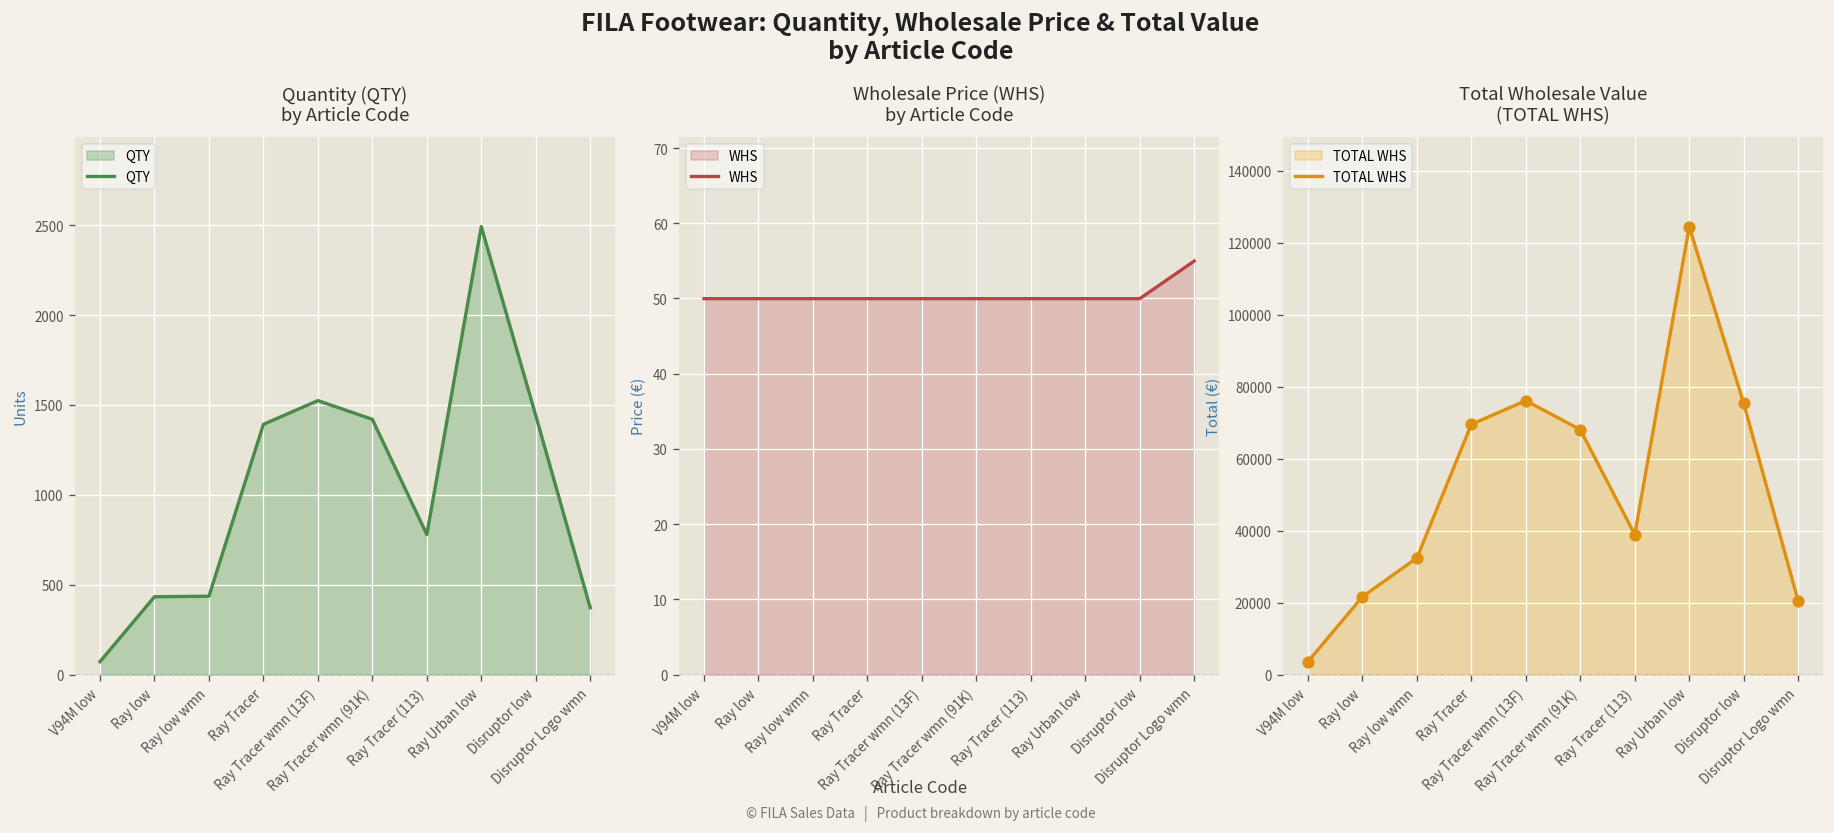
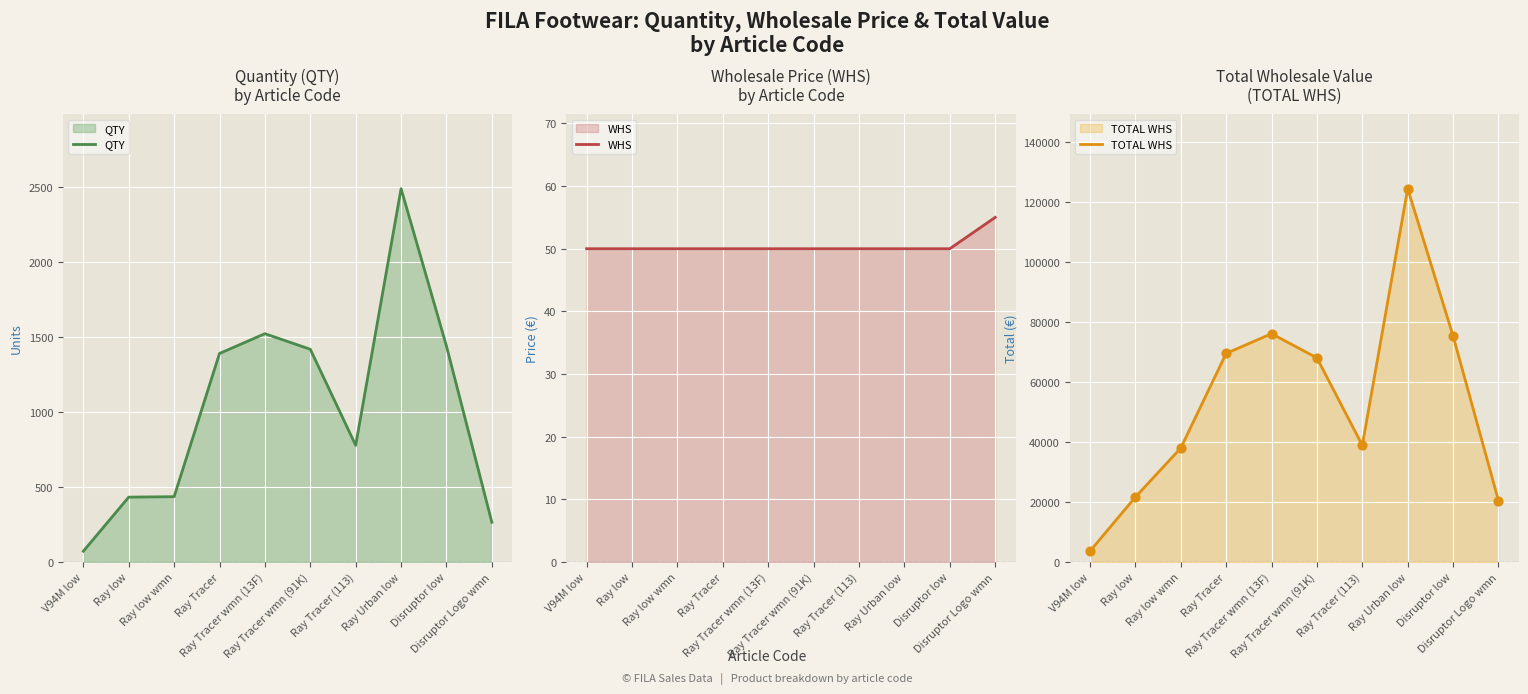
  {
    "Quantity (QTY) by Article Code": {
      "V94M low": 70,
      "Ray low": 430,
      "Ray low wmn": 440,
      "Ray Tracer": 1390,
      "Ray Tracer wmn (13F)": 1520,
      "Ray Tracer wmn (91K)": 1420,
      "Ray Tracer (113)": 780,
      "Ray Urban low": 2490,
      "Disruptor low": 1440,
-     "Disruptor Logo wmn": 370
+     "Disruptor Logo wmn": 270
    },
    "Wholesale Price (WHS) by Article Code": {
      "V94M low": 50,
      "Ray low": 50,
      "Ray low wmn": 50,
      "Ray Tracer": 50,
      "Ray Tracer wmn (13F)": 50,
      "Ray Tracer wmn (91K)": 50,
      "Ray Tracer (113)": 50,
      "Ray Urban low": 50,
      "Disruptor low": 50,
      "Disruptor Logo wmn": 55
    },
    "Total Wholesale Value (TOTAL WHS)": {
      "V94M low": 4000,
      "Ray low": 22000,
-     "Ray low wmn": 32000,
+     "Ray low wmn": 38000,
      "Ray Tracer": 70000,
      "Ray Tracer wmn (13F)": 76000,
      "Ray Tracer wmn (91K)": 68000,
      "Ray Tracer (113)": 39000,
      "Ray Urban low": 125000,
      "Disruptor low": 75000,
      "Disruptor Logo wmn": 20000
    }
  }
